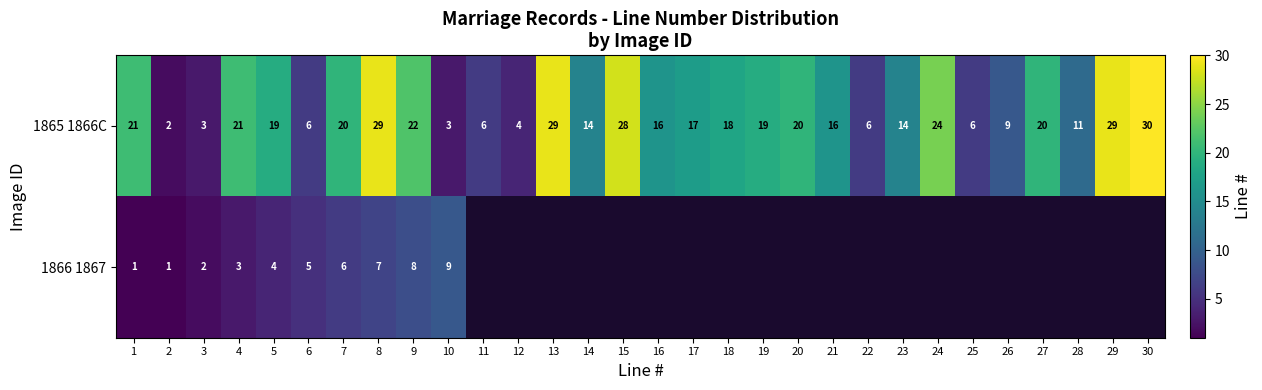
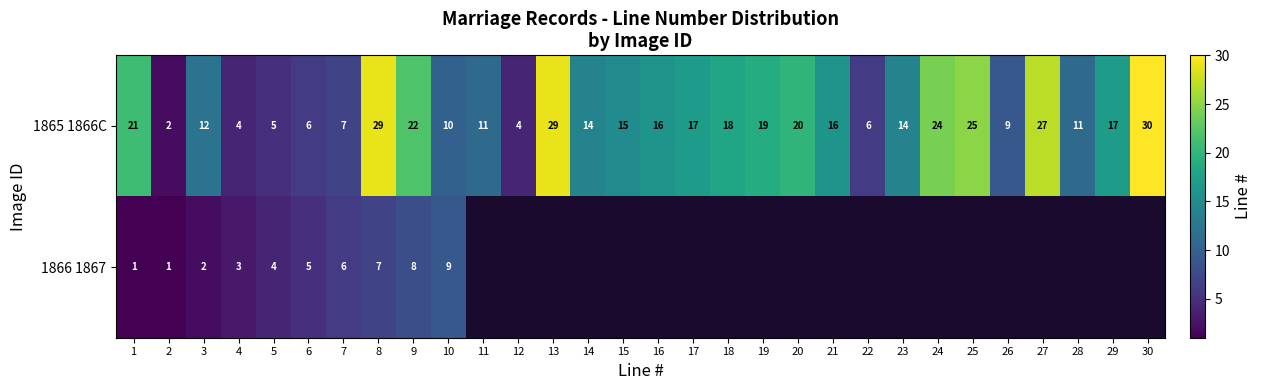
  {
    "1865 1866C": {
      "1": 21,
      "2": 2,
-     "3": 3,
-     "4": 21,
-     "5": 19,
+     "3": 12,
+     "4": 4,
+     "5": 5,
      "6": 6,
-     "7": 20,
+     "7": 7,
      "8": 29,
      "9": 22,
-     "10": 3,
-     "11": 6,
+     "10": 10,
+     "11": 11,
      "12": 4,
      "13": 29,
      "14": 14,
-     "15": 28,
+     "15": 15,
      "16": 16,
      "17": 17,
      "18": 18,
      "19": 19,
      "20": 20,
      "21": 16,
      "22": 6,
      "23": 14,
      "24": 24,
-     "25": 6,
+     "25": 25,
      "26": 9,
-     "27": 20,
+     "27": 27,
      "28": 11,
-     "29": 29,
+     "29": 17,
      "30": 30
    },
    "1866 1867": {
      "1": 1,
      "2": 1,
      "3": 2,
      "4": 3,
      "5": 4,
      "6": 5,
      "7": 6,
      "8": 7,
      "9": 8,
      "10": 9
    }
  }
